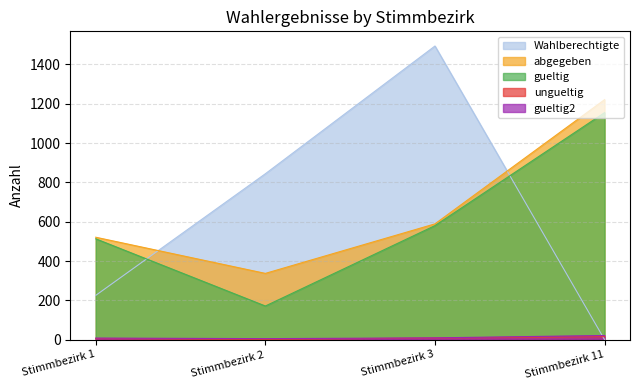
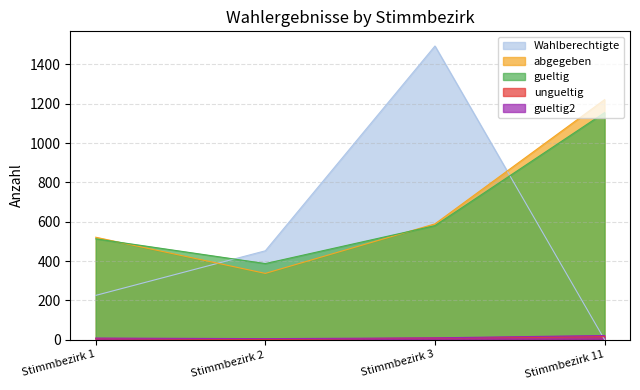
  {
    "Wahlberechtigte": {
      "Stimmbezirk 1": 230,
-     "Stimmbezirk 2": 840,
+     "Stimmbezirk 2": 450,
      "Stimmbezirk 3": 1490,
      "Stimmbezirk 11": 0
    },
    "abgegeben": {
      "Stimmbezirk 2": 340
    },
    "gueltig": {
-     "Stimmbezirk 2": 170
+     "Stimmbezirk 2": 390
    }
  }
